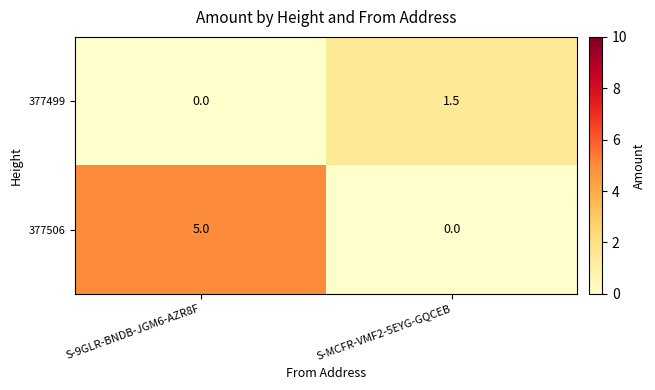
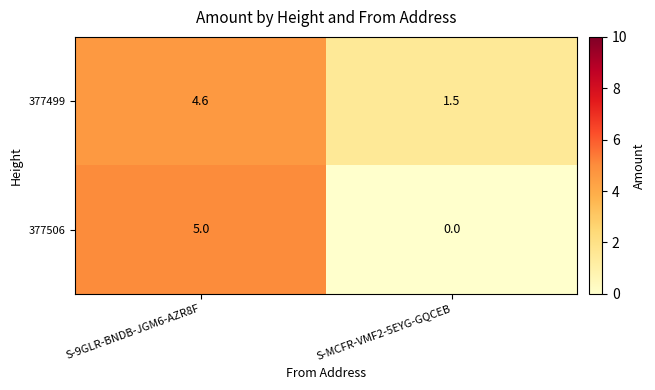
  {
    "377499": {
-     "S-9GLR-BNDB-JGM6-AZR8F": 0.0,
+     "S-9GLR-BNDB-JGM6-AZR8F": 4.6,
      "S-MCFR-VMF2-5EYG-GQCEB": 1.5
    },
    "377506": {
      "S-9GLR-BNDB-JGM6-AZR8F": 5.0,
      "S-MCFR-VMF2-5EYG-GQCEB": 0.0
    }
  }
